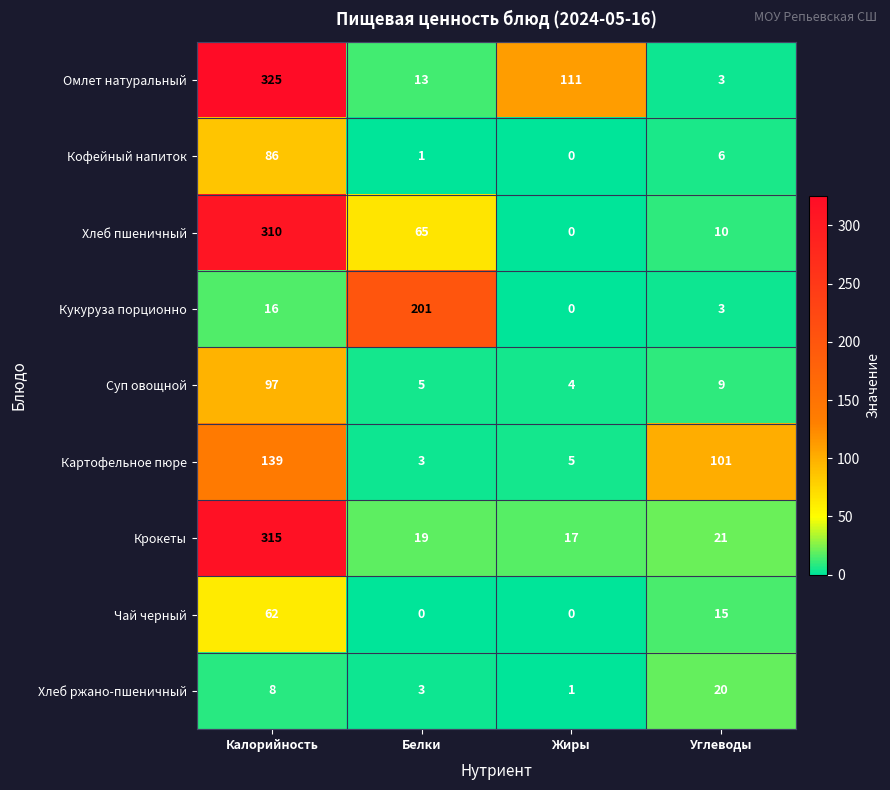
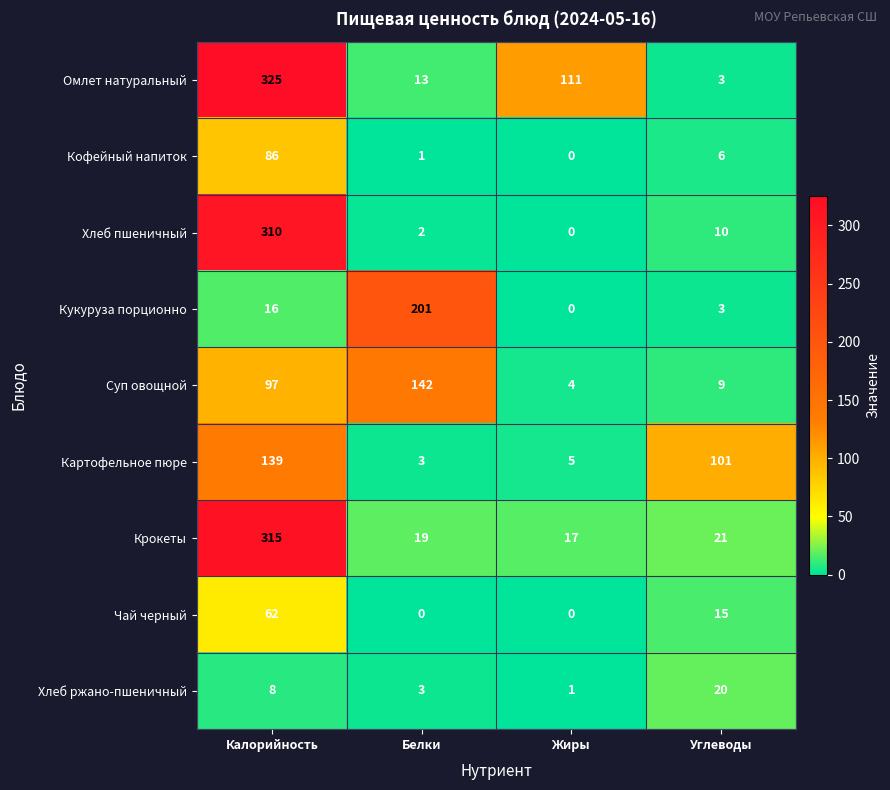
  {
    "Омлет натуральный": {
      "Калорийность": 325,
      "Белки": 13,
      "Жиры": 111,
      "Углеводы": 3
    },
    "Кофейный напиток": {
      "Калорийность": 86,
      "Белки": 1,
      "Жиры": 0,
      "Углеводы": 6
    },
    "Хлеб пшеничный": {
      "Калорийность": 310,
-     "Белки": 65,
+     "Белки": 2,
      "Жиры": 0,
      "Углеводы": 10
    },
    "Кукуруза порционно": {
      "Калорийность": 16,
      "Белки": 201,
      "Жиры": 0,
      "Углеводы": 3
    },
    "Суп овощной": {
      "Калорийность": 97,
-     "Белки": 5,
+     "Белки": 142,
      "Жиры": 4,
      "Углеводы": 9
    },
    "Картофельное пюре": {
      "Калорийность": 139,
      "Белки": 3,
      "Жиры": 5,
      "Углеводы": 101
    },
    "Крокеты": {
      "Калорийность": 315,
      "Белки": 19,
      "Жиры": 17,
      "Углеводы": 21
    },
    "Чай черный": {
      "Калорийность": 62,
      "Белки": 0,
      "Жиры": 0,
      "Углеводы": 15
    },
    "Хлеб ржано-пшеничный": {
      "Калорийность": 8,
      "Белки": 3,
      "Жиры": 1,
      "Углеводы": 20
    }
  }
